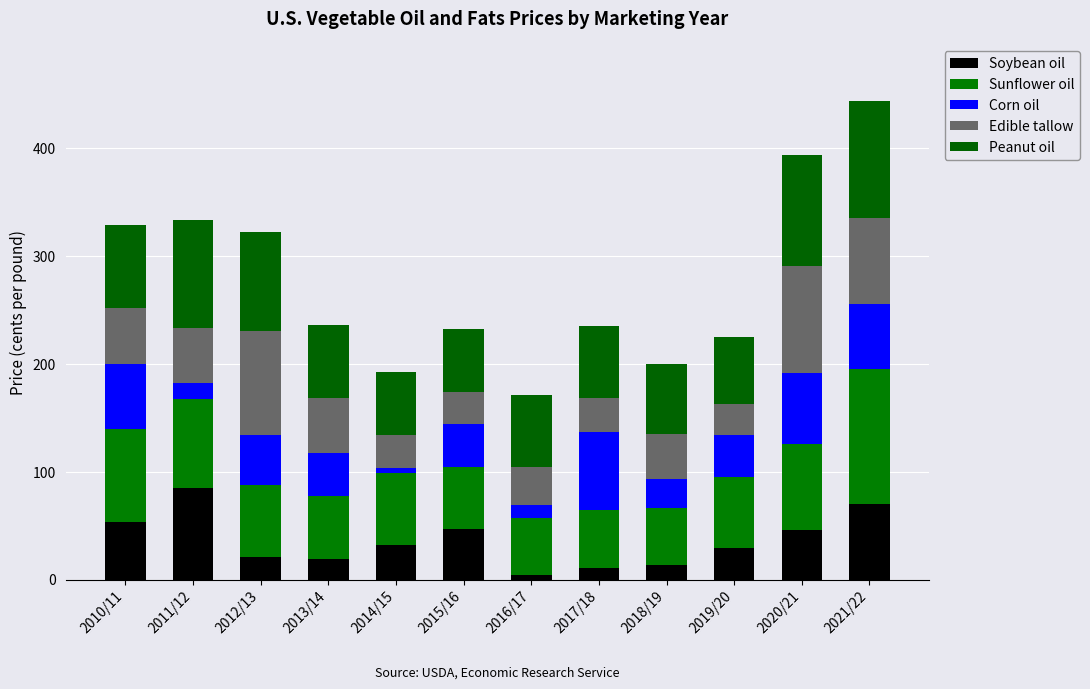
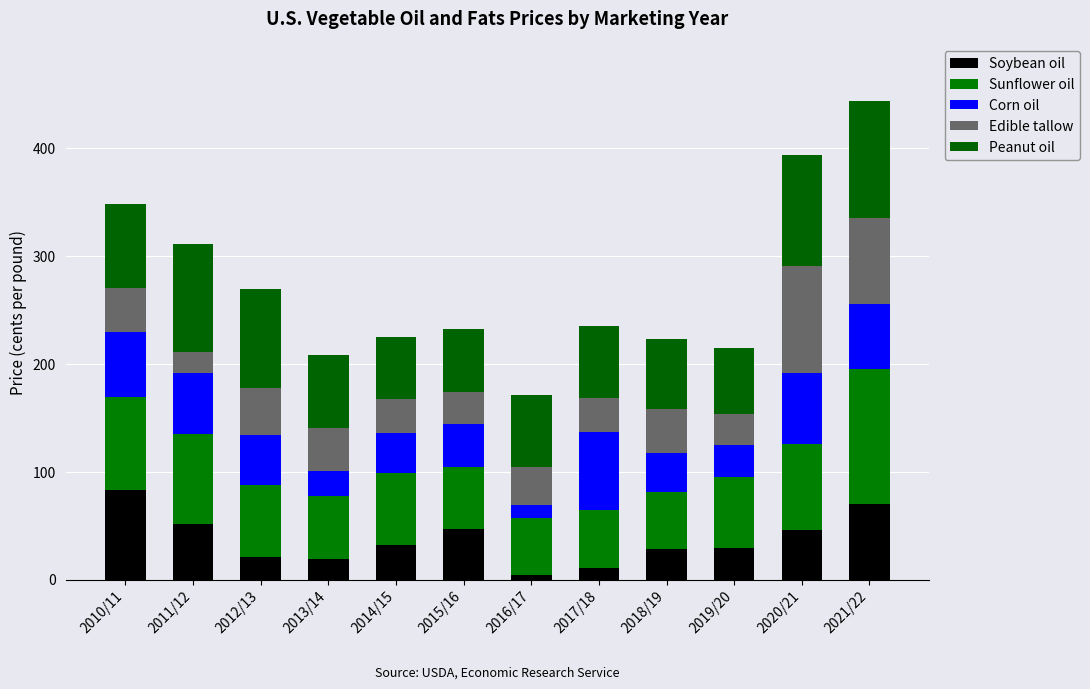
  {
    "Soybean oil": {
-     "2010/11": 53,
-     "2011/12": 85,
+     "2010/11": 83,
+     "2011/12": 52,
      "2012/13": 21,
      "2013/14": 19,
      "2014/15": 32,
      "2015/16": 47,
      "2016/17": 4,
      "2017/18": 10,
-     "2018/19": 13,
+     "2018/19": 28,
      "2019/20": 30,
      "2020/21": 46,
      "2021/22": 70
    },
    "Corn oil": {
      "2010/11": 61,
-     "2011/12": 15,
+     "2011/12": 56,
      "2012/13": 47,
-     "2013/14": 39,
-     "2014/15": 5,
+     "2013/14": 23,
+     "2014/15": 37,
      "2015/16": 39,
      "2016/17": 12,
      "2017/18": 72,
-     "2018/19": 27,
-     "2019/20": 39,
+     "2018/19": 36,
+     "2019/20": 30,
      "2020/21": 66,
      "2021/22": 60
    },
    "Edible tallow": {
-     "2010/11": 51,
-     "2011/12": 50,
-     "2012/13": 96,
-     "2013/14": 51,
+     "2010/11": 41,
+     "2011/12": 20,
+     "2012/13": 43,
+     "2013/14": 40,
      "2014/15": 31,
      "2015/16": 30,
      "2016/17": 35,
      "2017/18": 31,
      "2018/19": 41,
      "2019/20": 28,
      "2020/21": 99,
      "2021/22": 80
    }
  }
